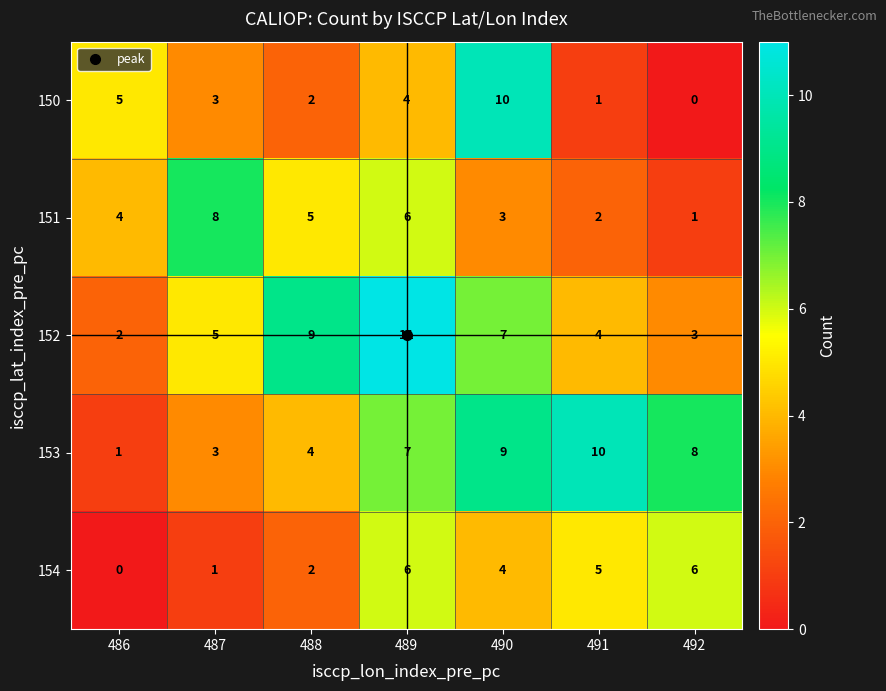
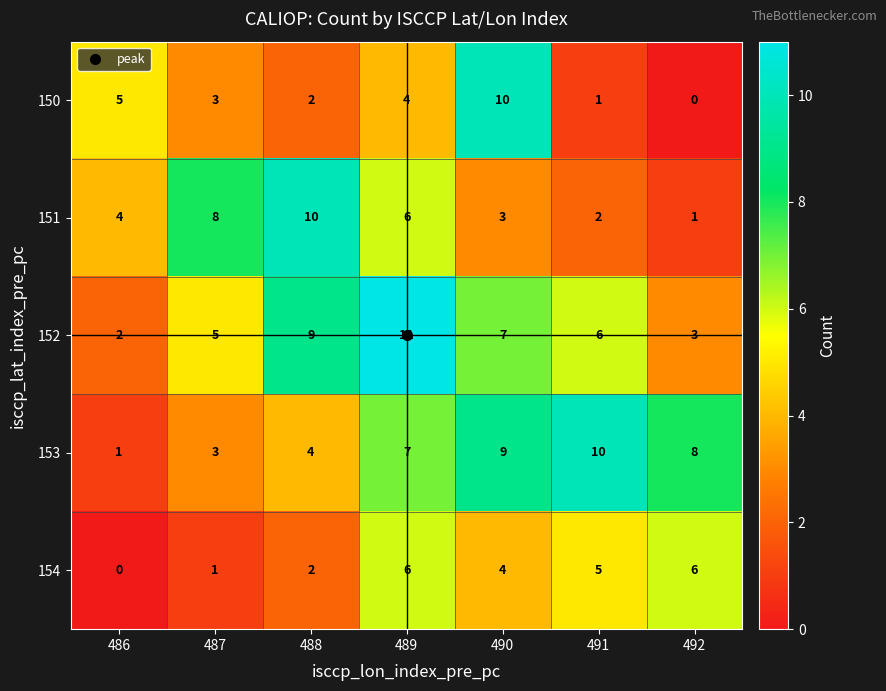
  {
    "150": {
      "486": 5,
      "487": 3,
      "488": 2,
      "489": 4,
      "490": 10,
      "491": 1,
      "492": 0
    },
    "151": {
      "486": 4,
      "487": 8,
-     "488": 5,
+     "488": 10,
      "489": 6,
      "490": 3,
      "491": 2,
      "492": 1
    },
    "152": {
      "486": 2,
      "487": 5,
      "488": 9,
      "490": 7,
-     "491": 4,
+     "491": 6,
      "492": 3
    },
    "153": {
      "486": 1,
      "487": 3,
      "488": 4,
      "489": 7,
      "490": 9,
      "491": 10,
      "492": 8
    },
    "154": {
      "486": 0,
      "487": 1,
      "488": 2,
      "489": 6,
      "490": 4,
      "491": 5,
      "492": 6
    }
  }
